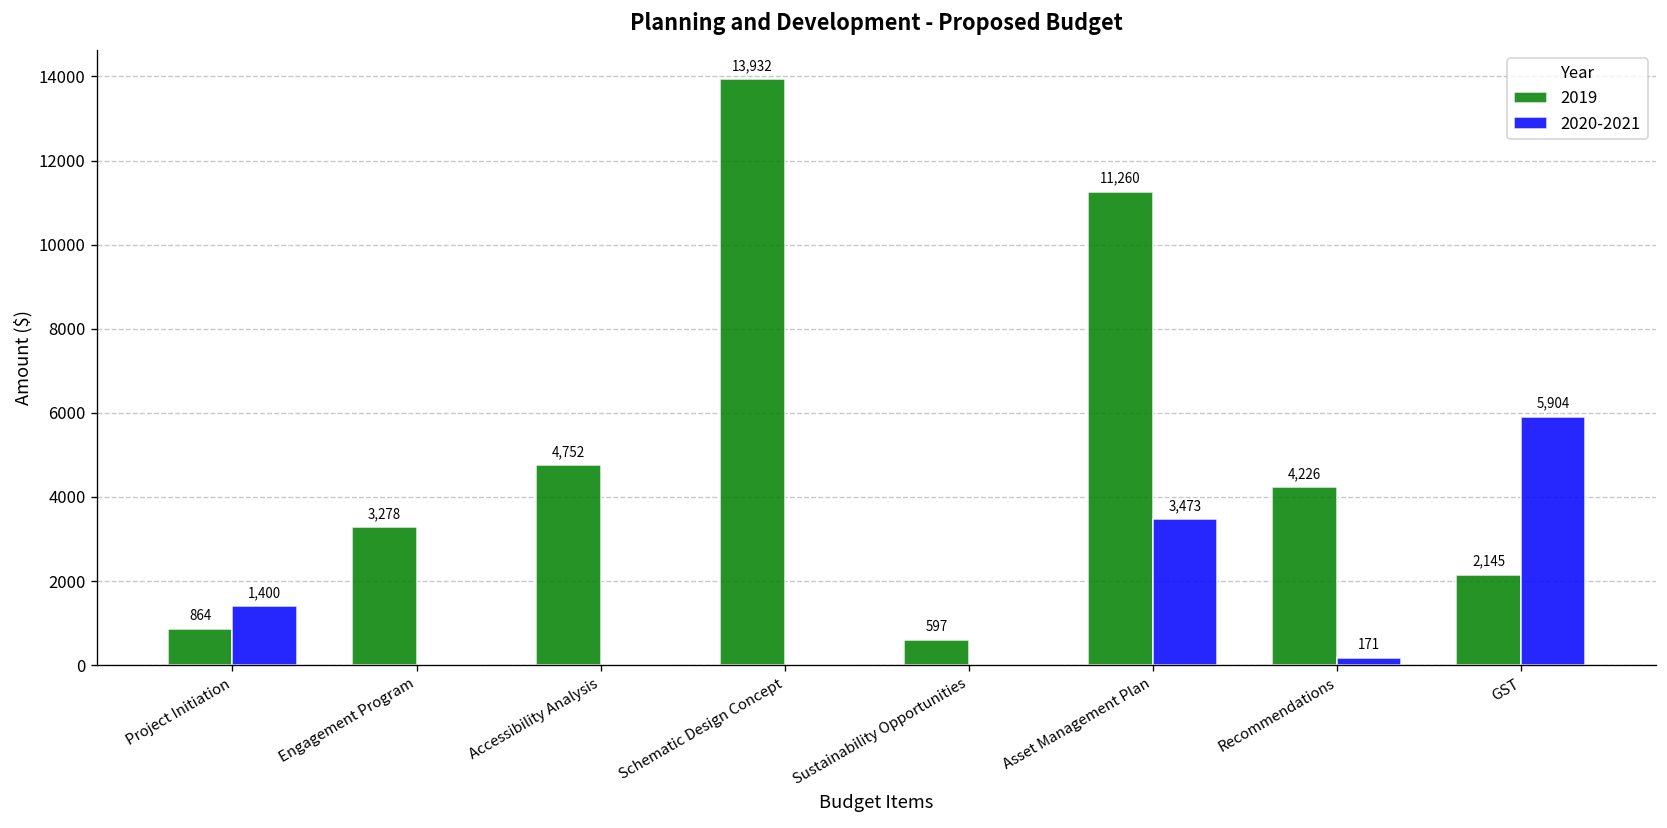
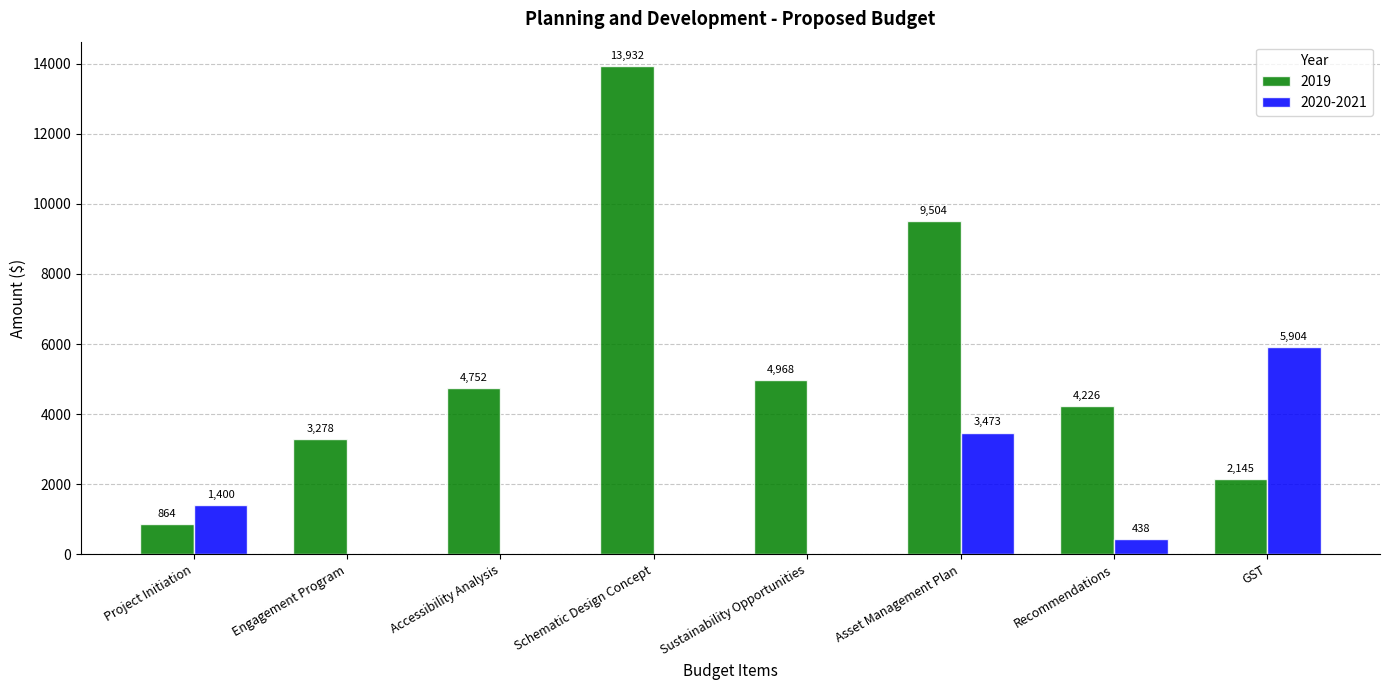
  {
    "2019": {
      "Project Initiation": "864",
      "Engagement Program": "3,278",
      "Accessibility Analysis": "4,752",
      "Schematic Design Concept": "13,932",
-     "Sustainability Opportunities": "597",
-     "Asset Management Plan": "11,260",
+     "Sustainability Opportunities": "4,968",
+     "Asset Management Plan": "9,504",
      "Recommendations": "4,226",
      "GST": "2,145"
    },
    "2020-2021": {
      "Project Initiation": "1,400",
      "Asset Management Plan": "3,473",
-     "Recommendations": "171",
+     "Recommendations": "438",
      "GST": "5,904"
    }
  }
